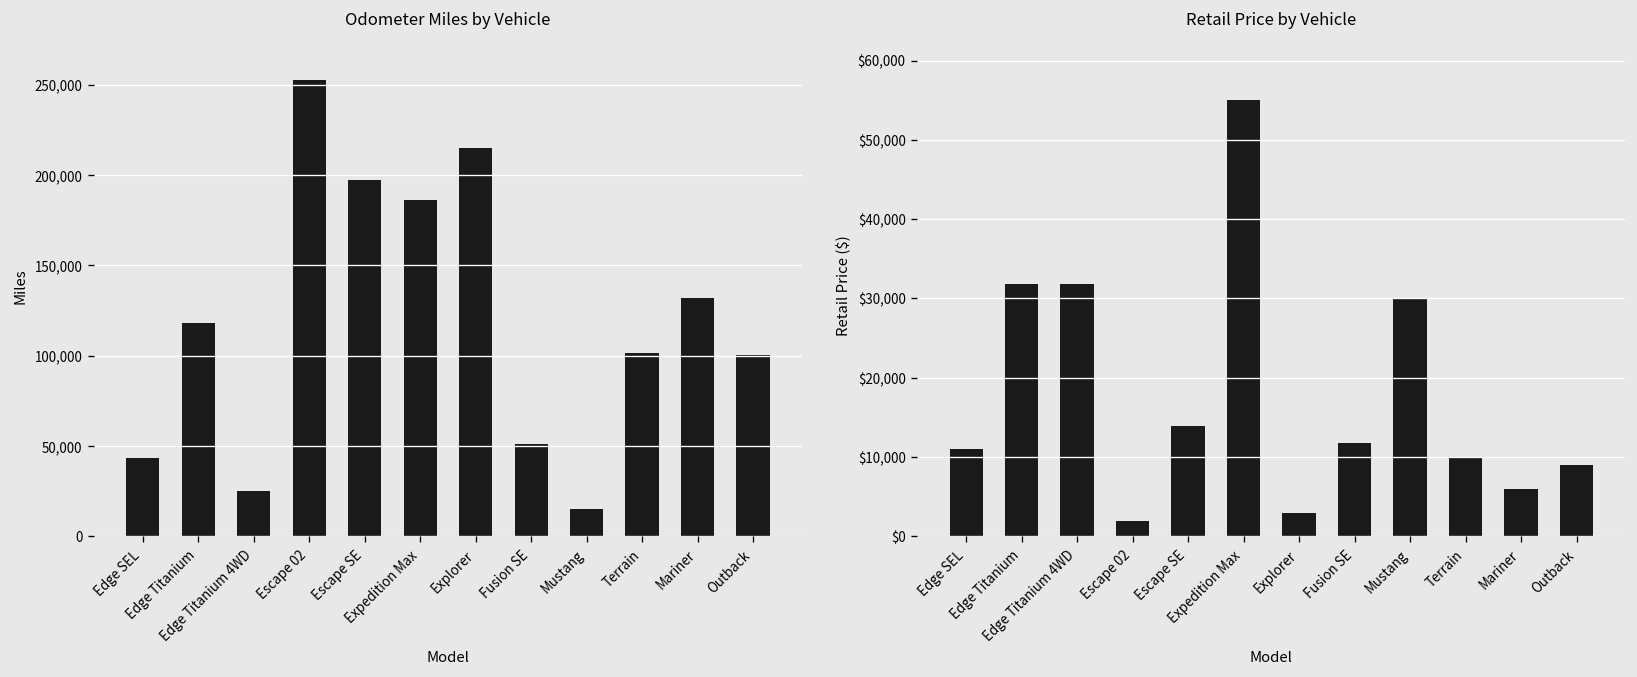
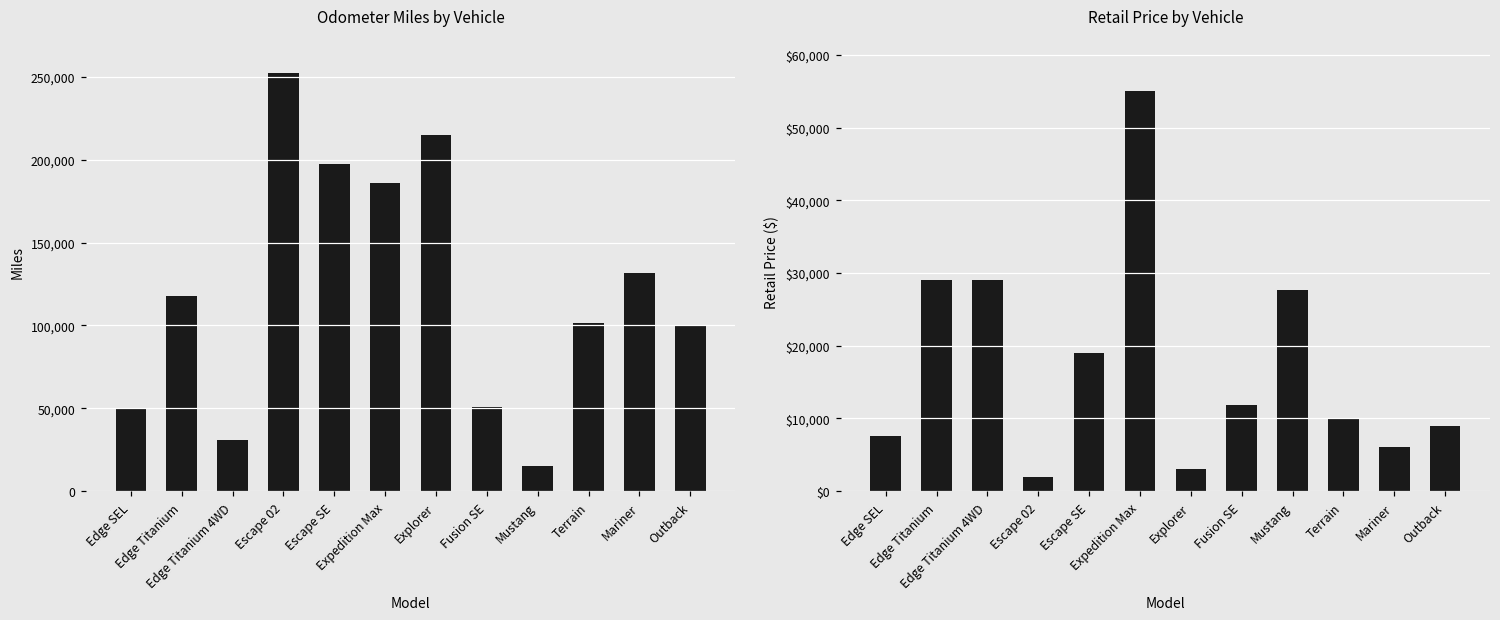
  {
    "Odometer Miles by Vehicle": {
-     "Edge SEL": "43,000",
+     "Edge SEL": "50,000",
      "Edge Titanium": "118,000",
-     "Edge Titanium 4WD": "25,000",
+     "Edge Titanium 4WD": "31,000",
      "Escape 02": "252,000",
      "Escape SE": "198,000",
      "Expedition Max": "186,000",
      "Explorer": "215,000",
      "Fusion SE": "51,000",
      "Mustang": "15,000",
      "Terrain": "101,000",
      "Mariner": "132,000",
      "Outback": "100,000"
    },
    "Retail Price by Vehicle": {
-     "Edge SEL": "$11,000",
-     "Edge Titanium": "$32,000",
-     "Edge Titanium 4WD": "$32,000",
+     "Edge SEL": "$8,000",
+     "Edge Titanium": "$29,000",
+     "Edge Titanium 4WD": "$29,000",
      "Escape 02": "$2,000",
-     "Escape SE": "$14,000",
+     "Escape SE": "$19,000",
      "Expedition Max": "$55,000",
      "Explorer": "$3,000",
      "Fusion SE": "$12,000",
-     "Mustang": "$30,000",
+     "Mustang": "$28,000",
      "Terrain": "$10,000",
      "Mariner": "$6,000",
      "Outback": "$9,000"
    }
  }
